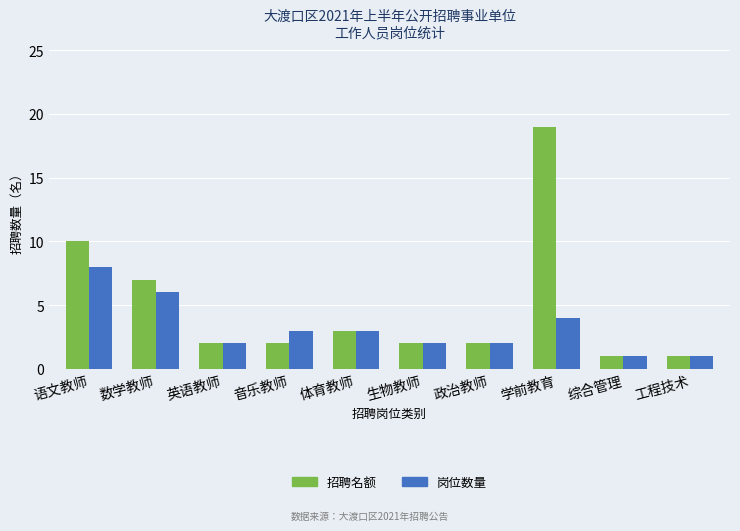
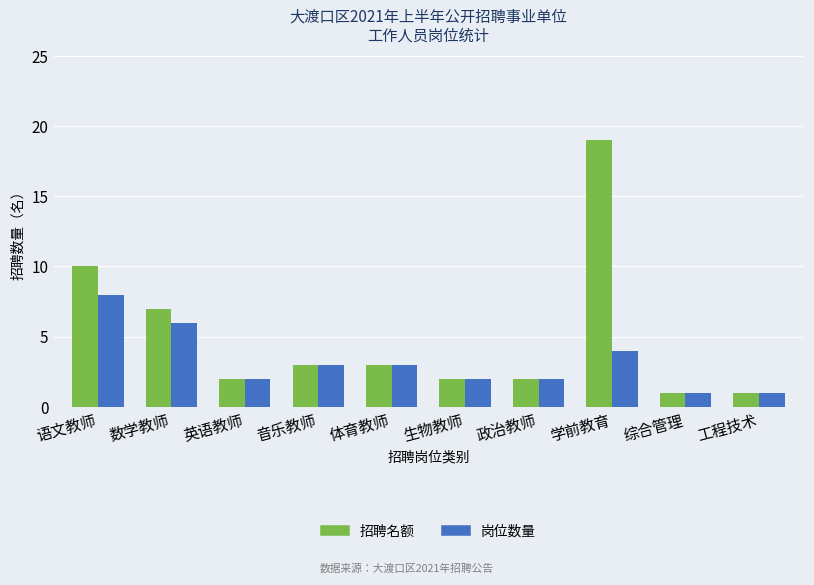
  {
    "招聘名额": {
      "语文教师": 10,
      "数学教师": 7,
      "英语教师": 2,
-     "音乐教师": 2,
+     "音乐教师": 3,
      "体育教师": 3,
      "生物教师": 2,
      "政治教师": 2,
      "学前教育": 19,
      "综合管理": 1,
      "工程技术": 1
    },
    "岗位数量": {
      "语文教师": 8,
      "数学教师": 6,
      "英语教师": 2,
      "音乐教师": 3,
      "体育教师": 3,
      "生物教师": 2,
      "政治教师": 2,
      "学前教育": 4,
      "综合管理": 1,
      "工程技术": 1
    }
  }
